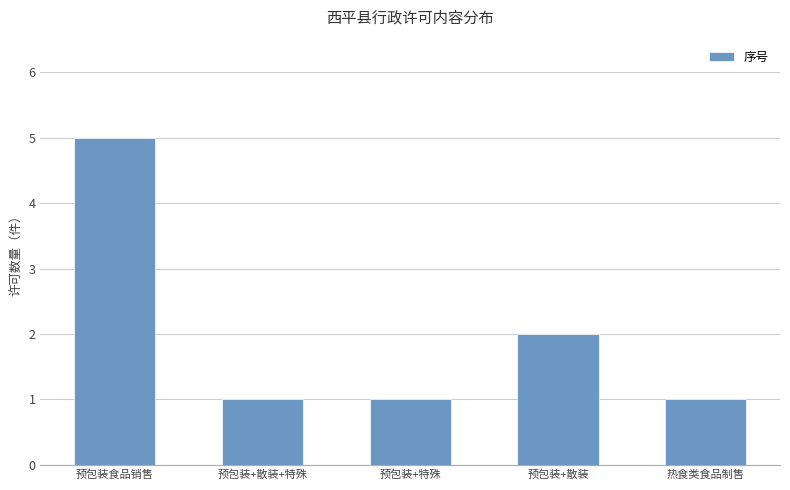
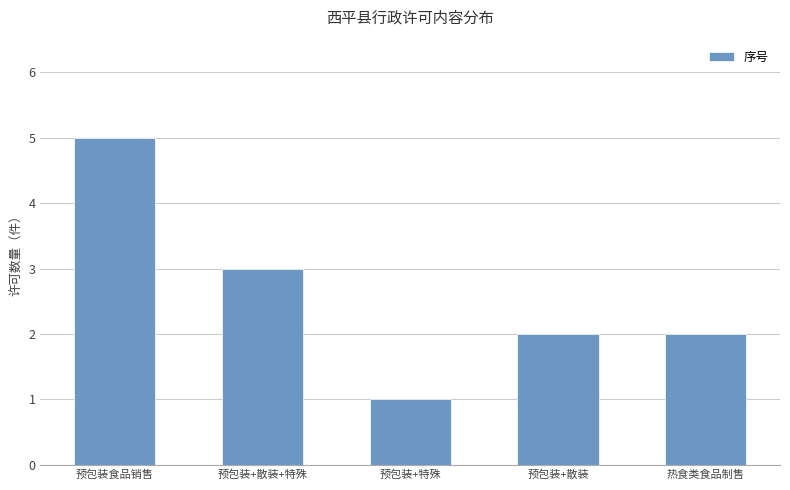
  {
    "预包装食品销售": 5,
-   "预包装+散装+特殊": 1,
+   "预包装+散装+特殊": 3,
    "预包装+特殊": 1,
    "预包装+散装": 2,
-   "热食类食品制售": 1
+   "热食类食品制售": 2
  }
